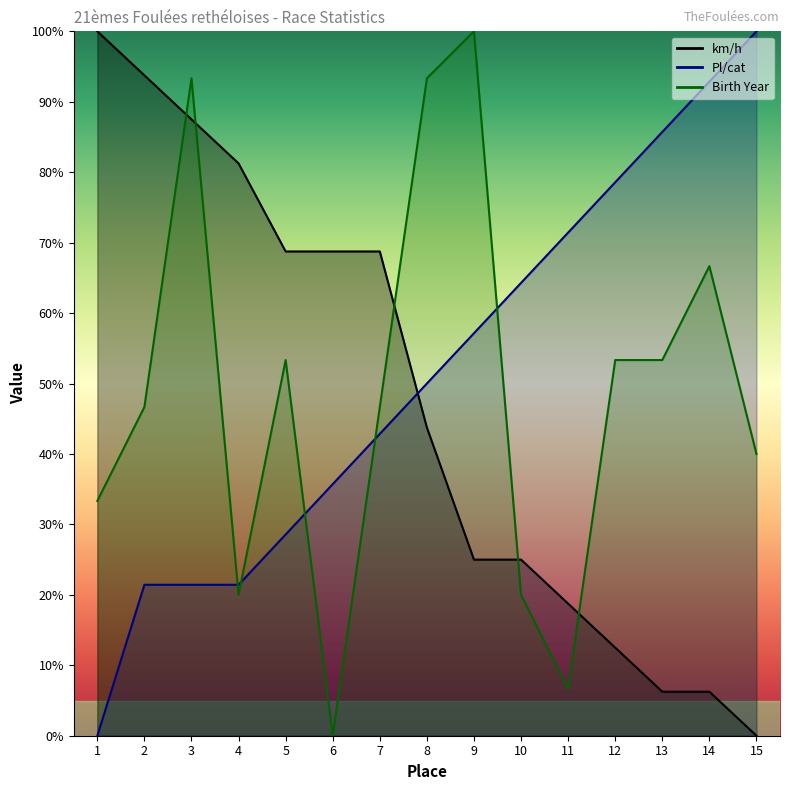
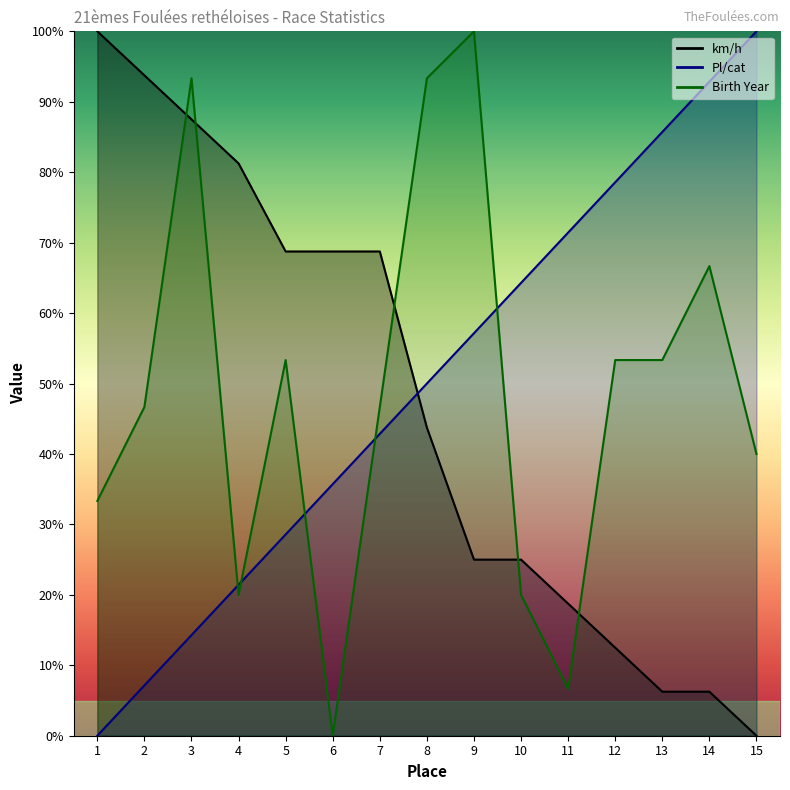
  {
    "km/h": {
      "1": "100%",
      "2": "94%",
      "3": "88%",
      "4": "81%",
      "5": "69%",
      "6": "69%",
      "7": "69%",
      "8": "44%",
      "9": "25%",
      "10": "25%",
      "11": "19%",
      "12": "13%",
      "13": "6%",
      "14": "6%"
    },
    "Pl/cat": {
-     "2": "21%",
-     "3": "21%",
+     "2": "7%",
+     "3": "14%",
      "4": "21%",
      "5": "29%",
      "6": "36%",
      "7": "43%",
      "8": "50%",
      "9": "57%",
      "10": "64%",
      "11": "71%",
      "12": "79%",
      "13": "86%",
      "15": "100%"
    },
    "Birth Year": {
      "1": "33%",
      "2": "47%",
      "3": "93%",
      "4": "20%",
      "5": "53%",
      "7": "47%",
      "8": "93%",
      "9": "100%",
      "10": "20%",
      "11": "7%",
      "12": "53%",
      "13": "53%",
      "14": "67%",
      "15": "40%"
    }
  }
